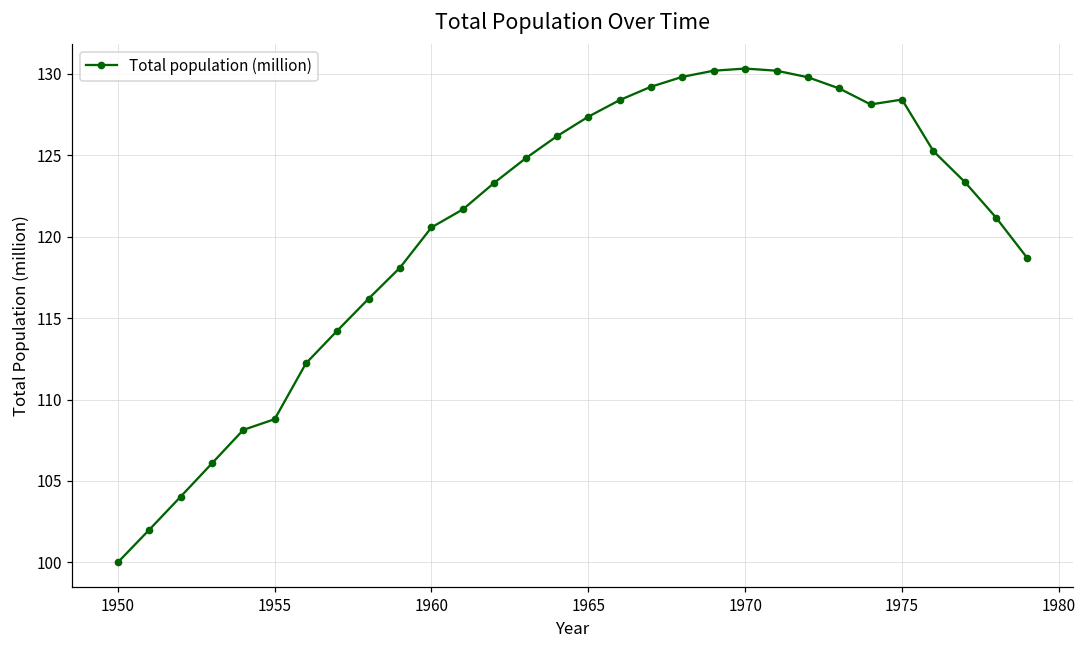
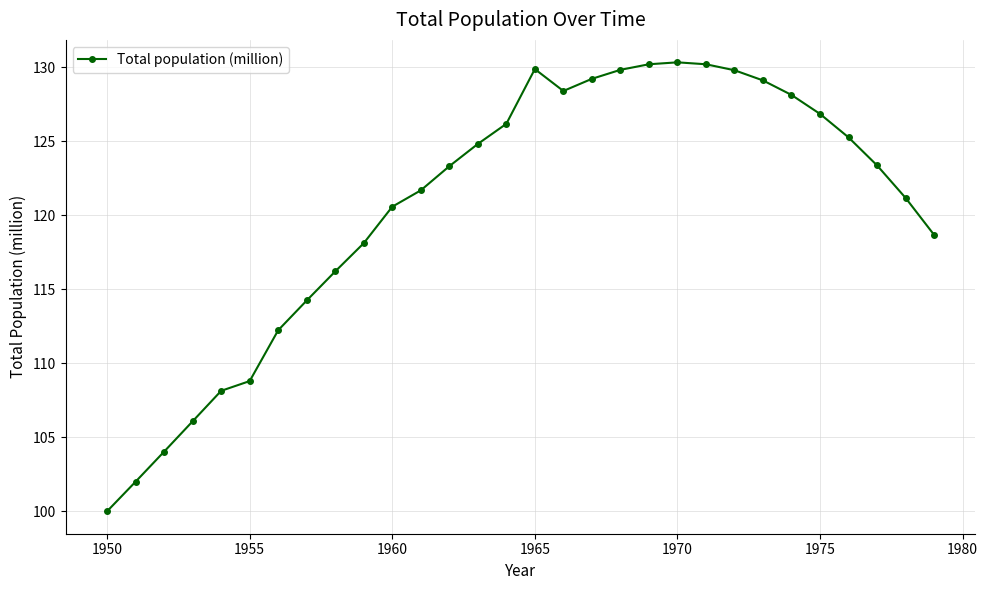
  {
    "1950": 100.0,
    "1955": 108.8,
    "1960": 120.6,
-   "1965": 127.4,
+   "1965": 129.9,
    "1970": 130.3,
-   "1975": 128.4
+   "1975": 126.8
  }
